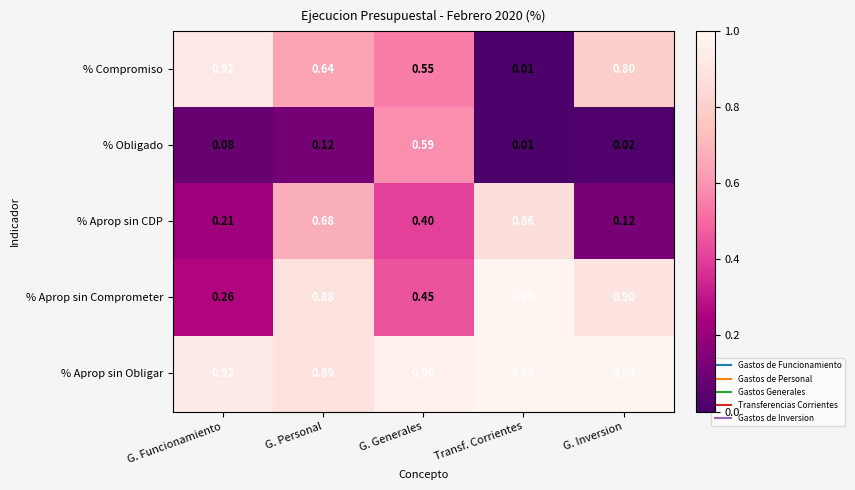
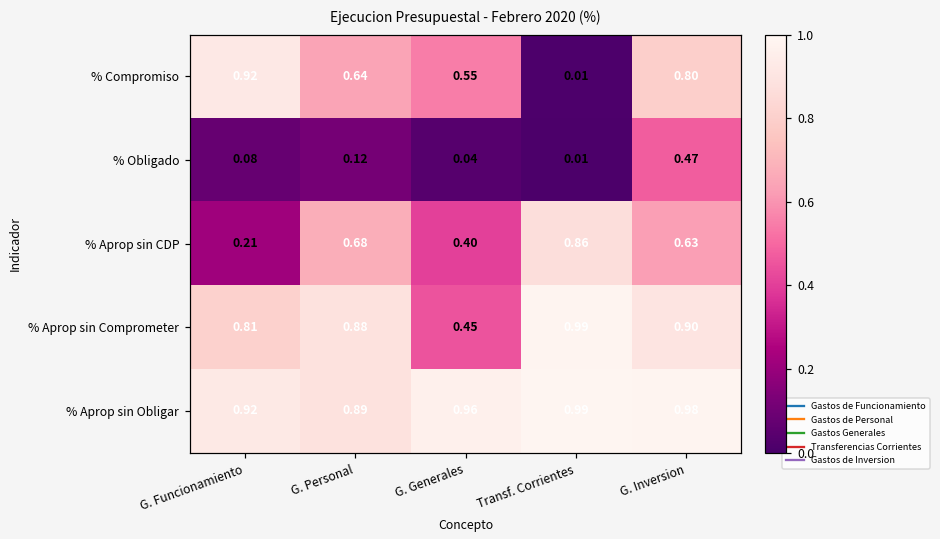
  {
    "% Compromiso": {
      "G. Personal": 0.64,
      "G. Generales": 0.55,
      "Transf. Corrientes": 0.01,
      "G. Inversion": 0.80
    },
    "% Obligado": {
      "G. Funcionamiento": 0.08,
      "G. Personal": 0.12,
-     "G. Generales": 0.59,
+     "G. Generales": 0.04,
      "Transf. Corrientes": 0.01,
-     "G. Inversion": 0.02
+     "G. Inversion": 0.47
    },
    "% Aprop sin CDP": {
      "G. Funcionamiento": 0.21,
      "G. Personal": 0.68,
      "G. Generales": 0.40,
-     "G. Inversion": 0.12
+     "G. Inversion": 0.63
    },
    "% Aprop sin Comprometer": {
-     "G. Funcionamiento": 0.26,
+     "G. Funcionamiento": 0.81,
      "G. Generales": 0.45
    }
  }
